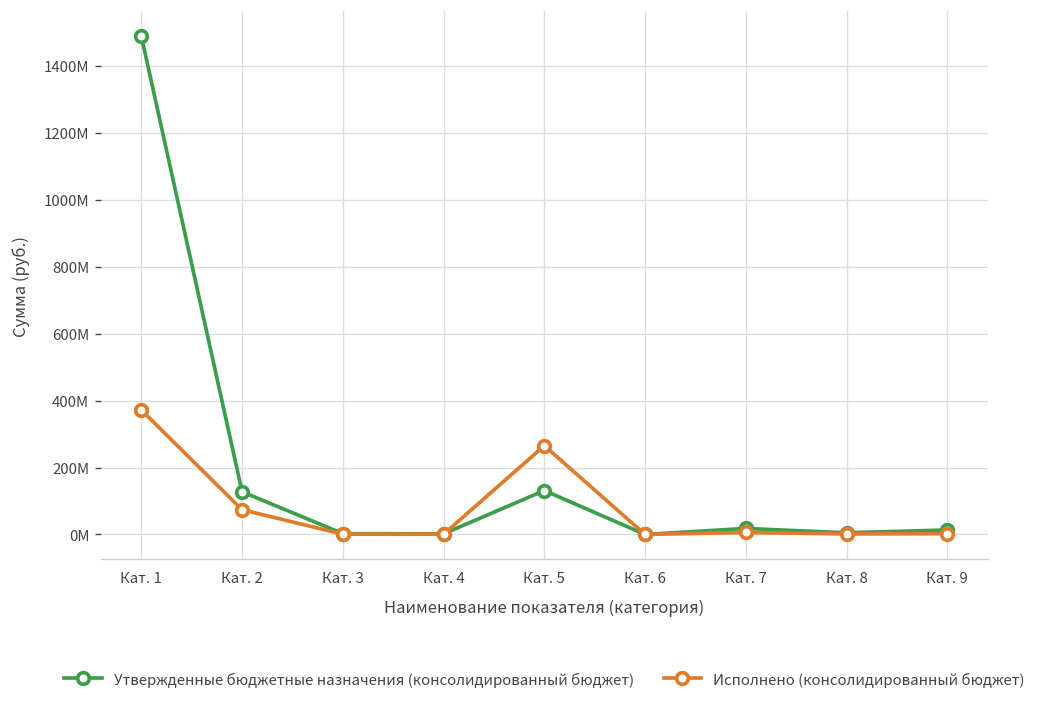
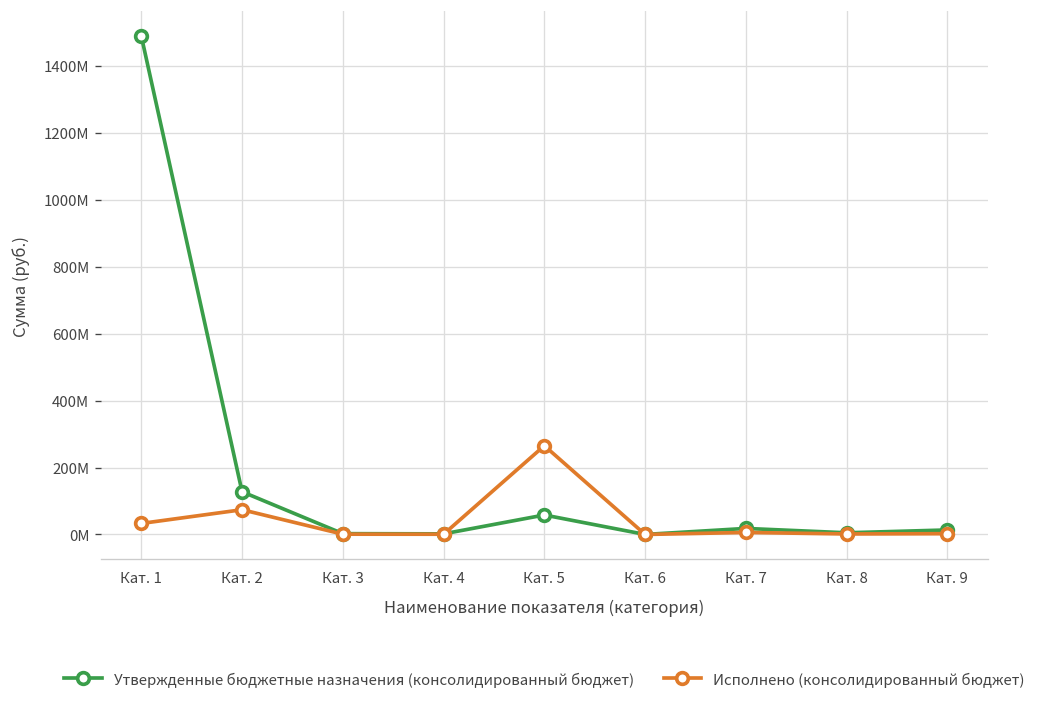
  {
    "Утвержденные бюджетные назначения (консолидированный бюджет)": {
      "Кат. 1": 1490000000,
      "Кат. 2": 130000000,
-     "Кат. 5": 130000000,
+     "Кат. 5": 60000000,
      "Кат. 7": 20000000,
      "Кат. 9": 10000000
    },
    "Исполнено (консолидированный бюджет)": {
-     "Кат. 1": 370000000,
+     "Кат. 1": 30000000,
      "Кат. 2": 70000000,
      "Кат. 5": 270000000,
      "Кат. 7": 10000000,
      "Кат. 9": 0
    }
  }
